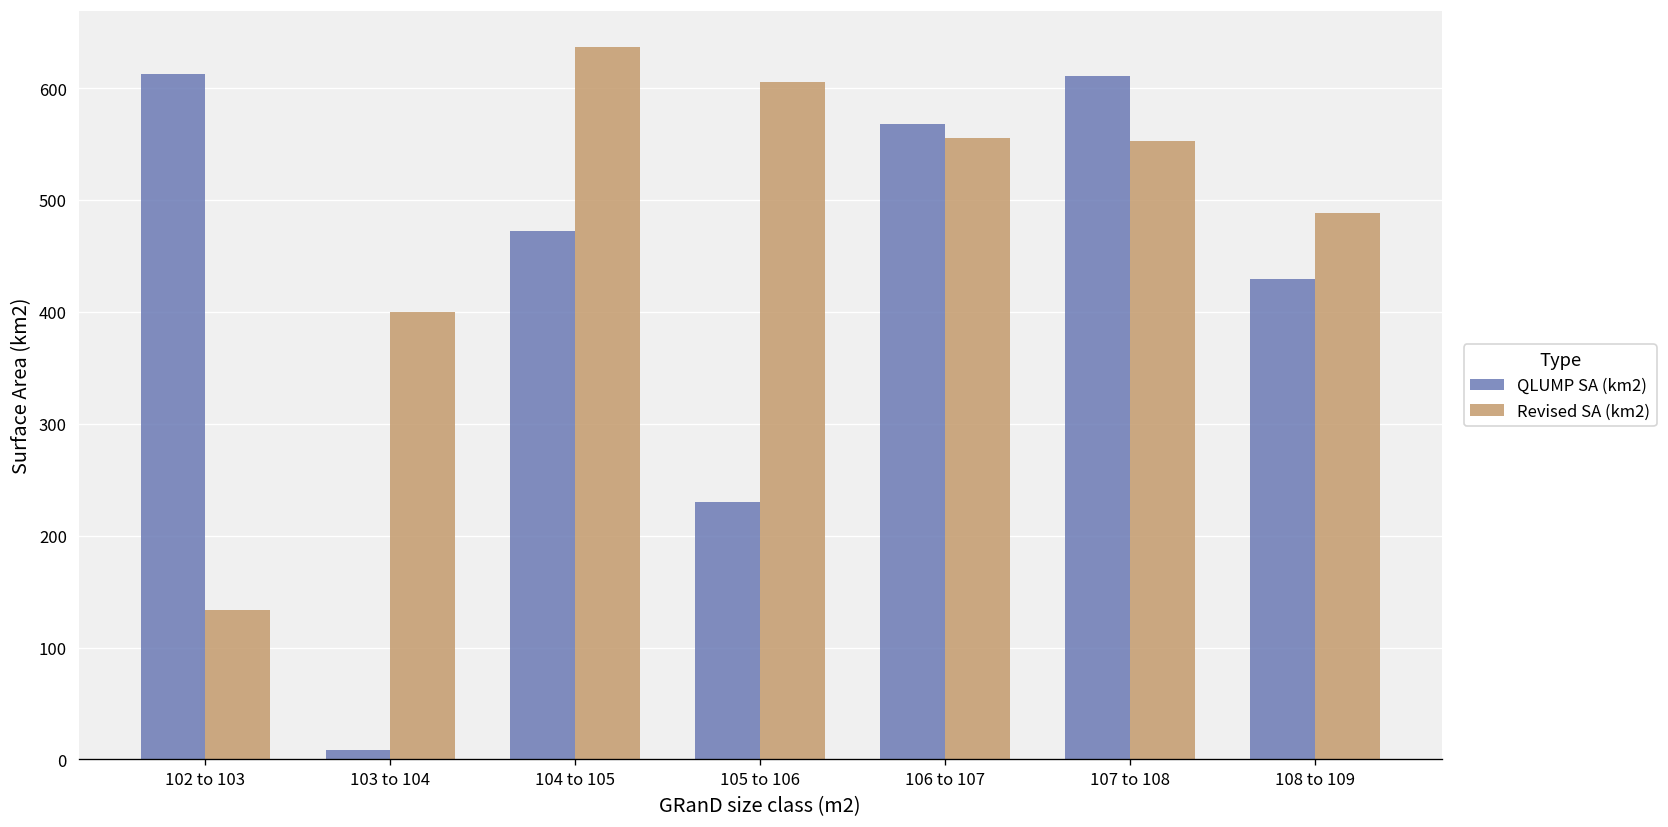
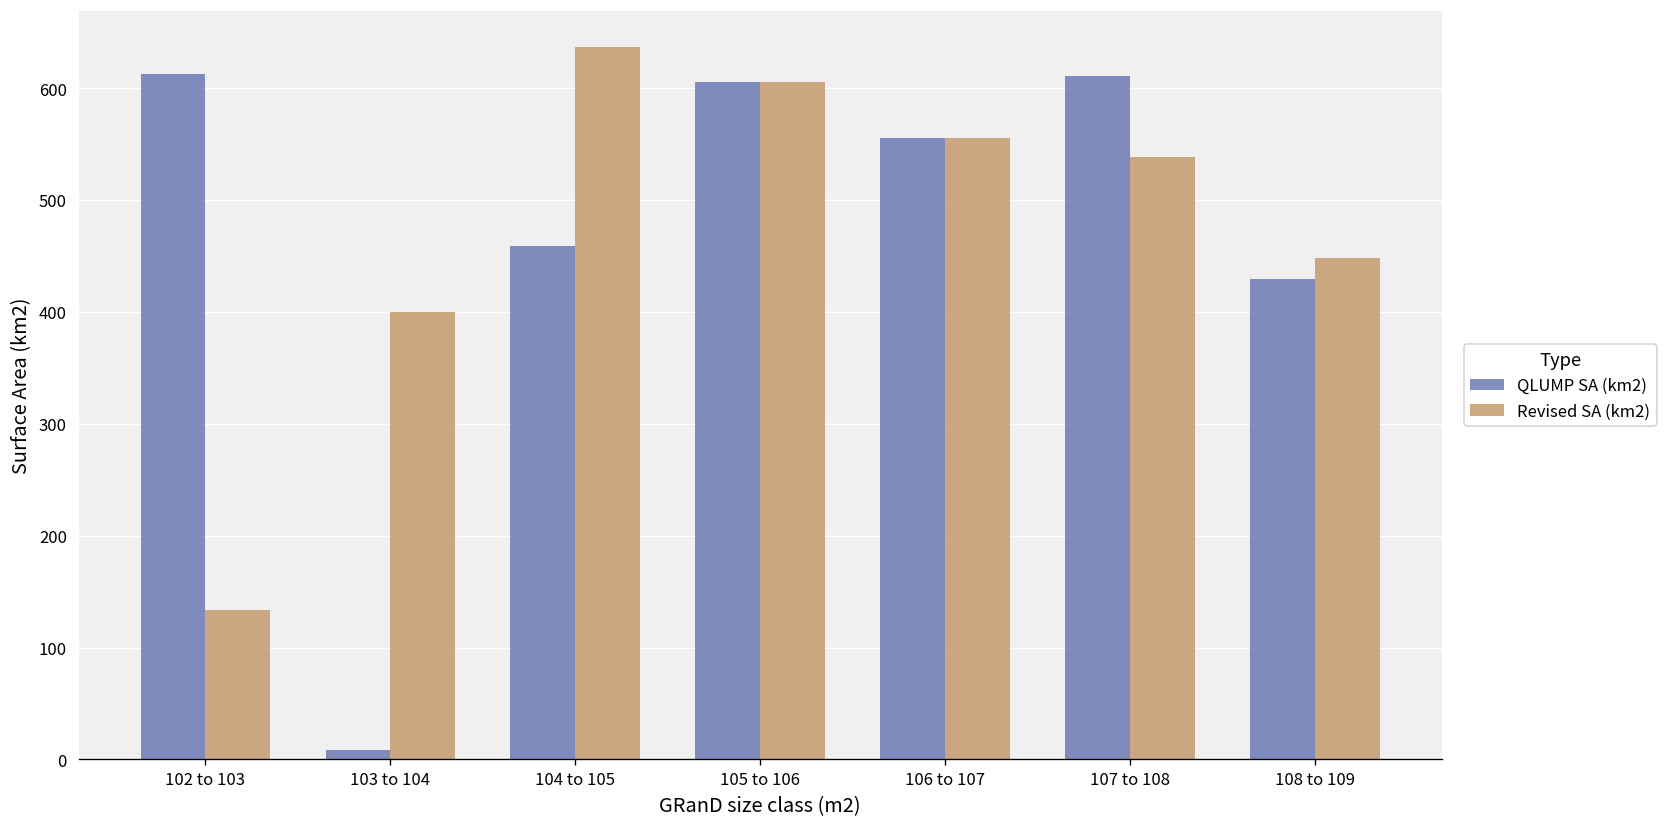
  {
    "QLUMP SA (km2)": {
      "102 to 103": 610,
      "103 to 104": 10,
-     "104 to 105": 470,
-     "105 to 106": 230,
-     "106 to 107": 570,
+     "104 to 105": 460,
+     "105 to 106": 610,
+     "106 to 107": 560,
      "107 to 108": 610,
      "108 to 109": 430
    },
    "Revised SA (km2)": {
      "102 to 103": 130,
      "103 to 104": 400,
      "104 to 105": 640,
      "105 to 106": 610,
      "106 to 107": 560,
-     "107 to 108": 550,
-     "108 to 109": 490
+     "107 to 108": 540,
+     "108 to 109": 450
    }
  }
